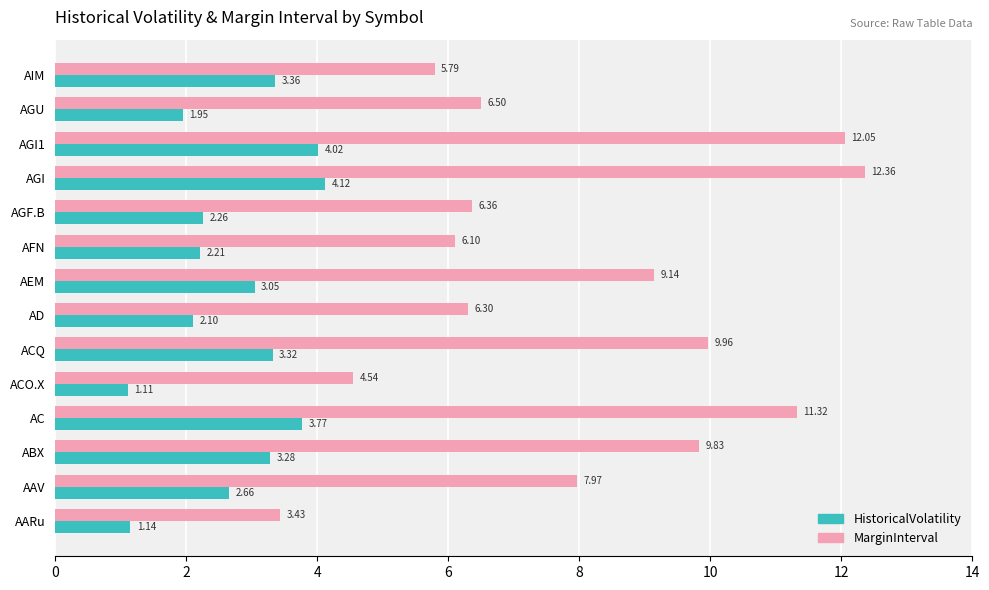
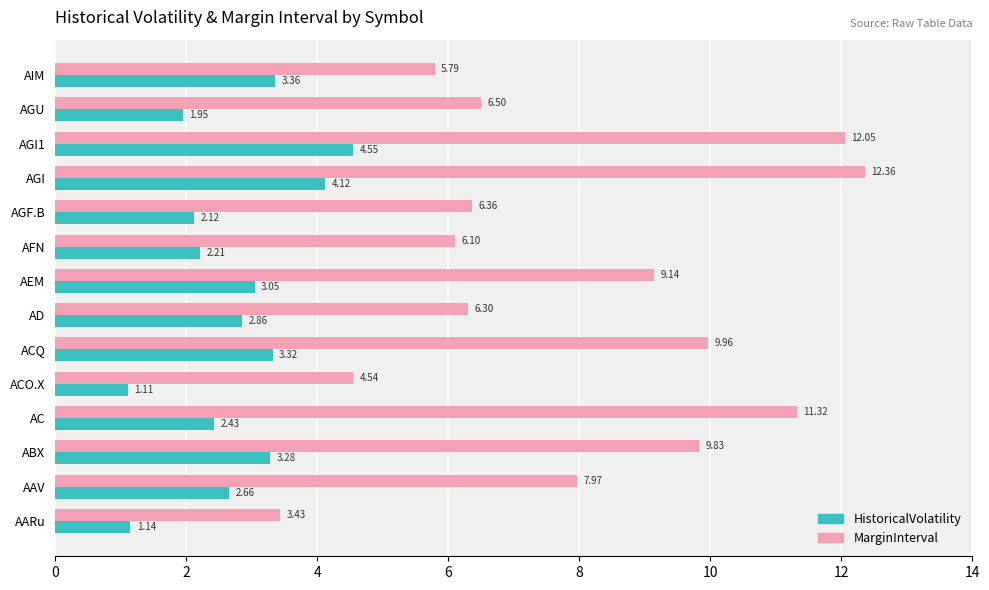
  {
    "HistoricalVolatility": {
      "AIM": 3.36,
      "AGU": 1.95,
-     "AGI1": 4.02,
+     "AGI1": 4.55,
      "AGI": 4.12,
-     "AGF.B": 2.26,
+     "AGF.B": 2.12,
      "AFN": 2.21,
      "AEM": 3.05,
-     "AD": 2.10,
+     "AD": 2.86,
      "ACQ": 3.32,
      "ACO.X": 1.11,
-     "AC": 3.77,
+     "AC": 2.43,
      "ABX": 3.28,
      "AAV": 2.66,
      "AARu": 1.14
    },
    "MarginInterval": {
      "AIM": 5.79,
      "AGU": 6.50,
      "AGI1": 12.05,
      "AGI": 12.36,
      "AGF.B": 6.36,
      "AFN": 6.10,
      "AEM": 9.14,
      "AD": 6.30,
      "ACQ": 9.96,
      "ACO.X": 4.54,
      "AC": 11.32,
      "ABX": 9.83,
      "AAV": 7.97,
      "AARu": 3.43
    }
  }
